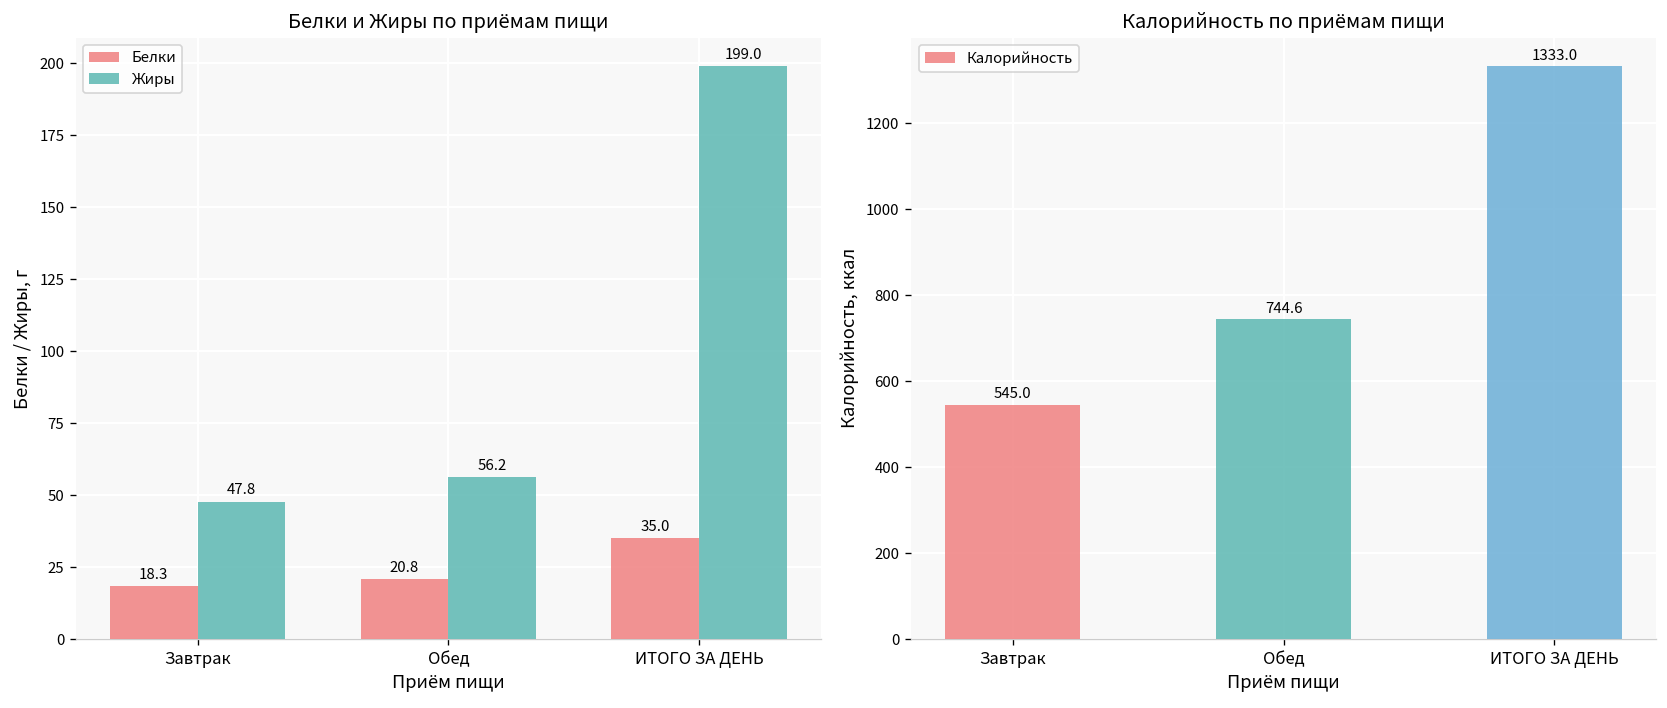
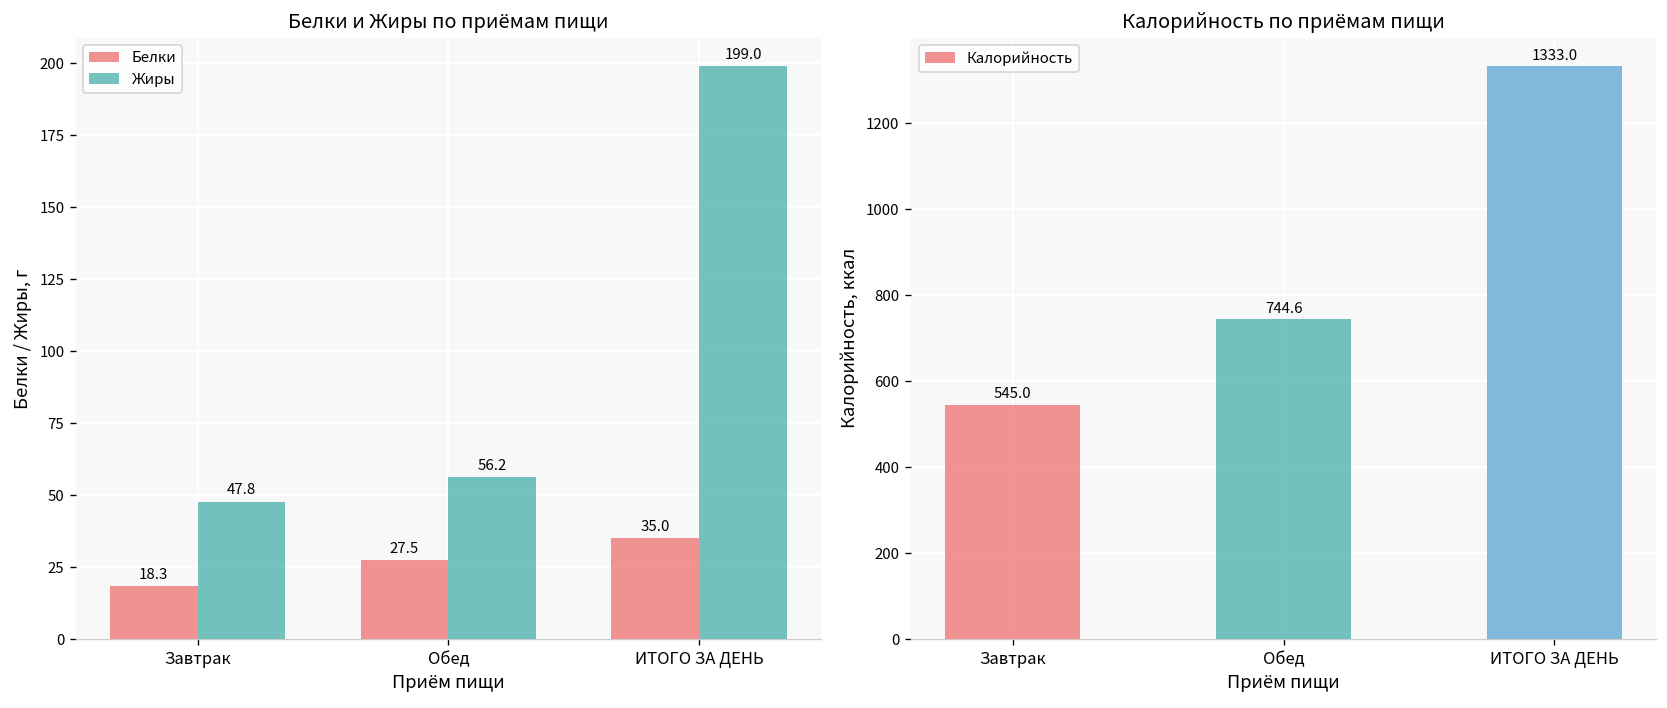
  {
    "Белки и Жиры по приёмам пищи": {
      "Белки": {
        "Завтрак": 18.3,
-       "Обед": 20.8,
+       "Обед": 27.5,
        "ИТОГО ЗА ДЕНЬ": 35.0
      },
      "Жиры": {
        "Завтрак": 47.8,
        "Обед": 56.2,
        "ИТОГО ЗА ДЕНЬ": 199.0
      }
    },
    "Калорийность по приёмам пищи": {
      "Завтрак": 545.0,
      "Обед": 744.6,
      "ИТОГО ЗА ДЕНЬ": 1333.0
    }
  }
